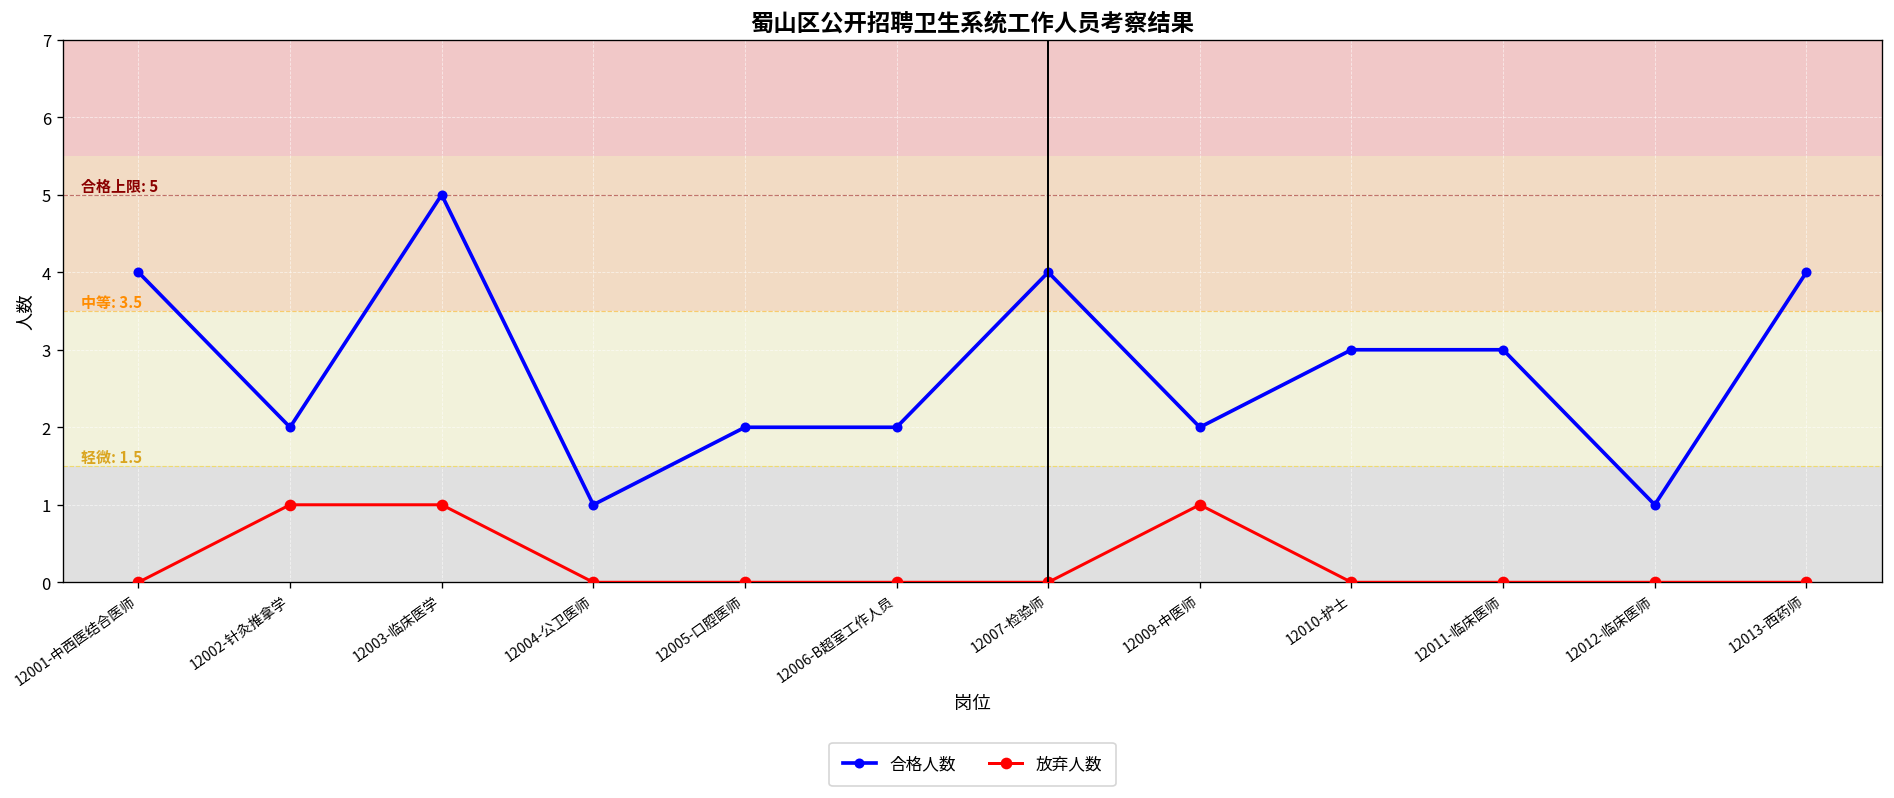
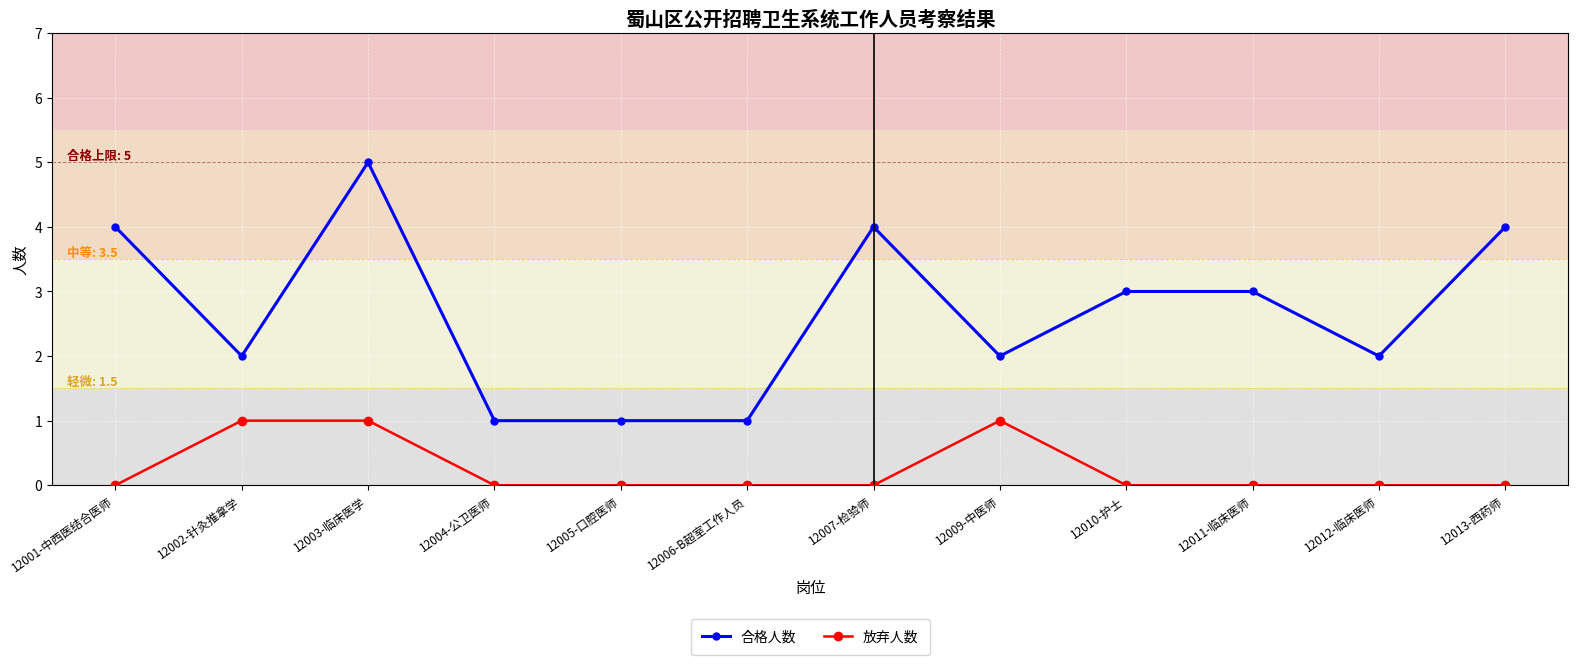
  {
    "合格人数": {
      "12002-针灸推拿学": 2,
      "12003-临床医学": 5,
      "12004-公卫医师": 1,
-     "12005-口腔医师": 2,
-     "12006-B超室工作人员": 2,
+     "12005-口腔医师": 1,
+     "12006-B超室工作人员": 1,
      "12007-检验师": 4,
      "12009-中医师": 2,
      "12010-护士": 3,
      "12011-临床医师": 3,
-     "12012-临床医师": 1,
+     "12012-临床医师": 2,
      "12013-西药师": 4
    },
    "放弃人数": {
      "12001-中西医结合医师": 0,
      "12002-针灸推拿学": 1,
      "12003-临床医学": 1,
      "12004-公卫医师": 0,
      "12005-口腔医师": 0,
      "12006-B超室工作人员": 0,
      "12007-检验师": 0,
      "12009-中医师": 1,
      "12010-护士": 0,
      "12011-临床医师": 0,
      "12012-临床医师": 0,
      "12013-西药师": 0
    }
  }
